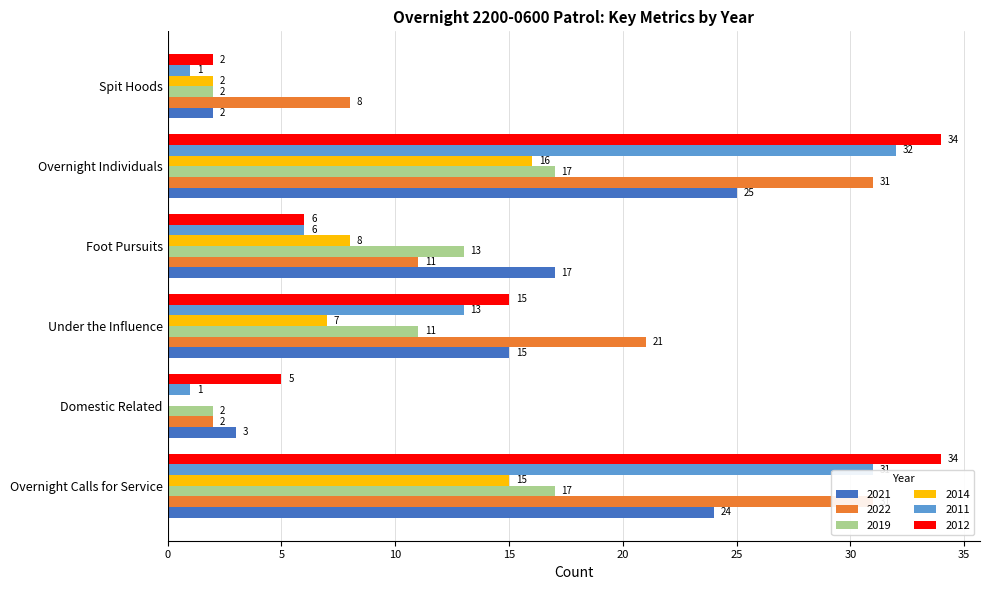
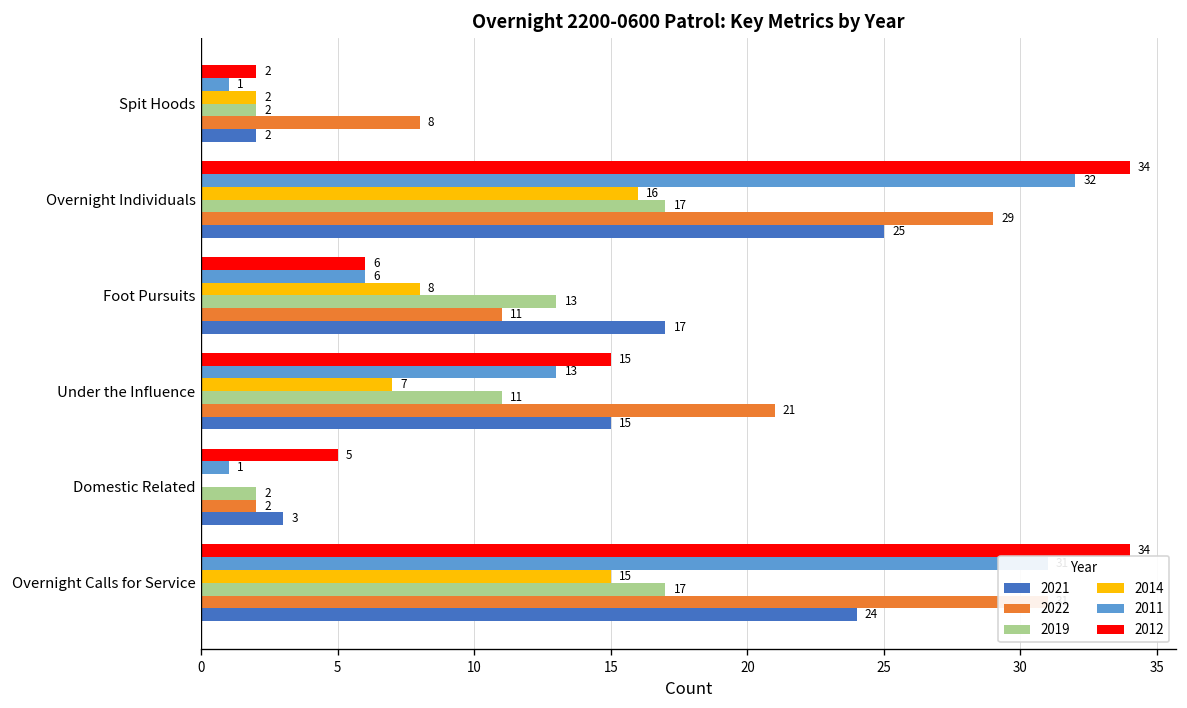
  {
    "2022": {
      "Spit Hoods": 8,
-     "Overnight Individuals": 31,
+     "Overnight Individuals": 29,
      "Foot Pursuits": 11,
      "Under the Influence": 21,
      "Domestic Related": 2
    },
    "2019": {
      "Spit Hoods": 2,
      "Overnight Individuals": 17,
      "Foot Pursuits": 13,
      "Under the Influence": 11,
      "Domestic Related": 2,
      "Overnight Calls for Service": 17
    },
    "2014": {
      "Spit Hoods": 2,
      "Overnight Individuals": 16,
      "Foot Pursuits": 8,
      "Under the Influence": 7,
      "Overnight Calls for Service": 15
    },
    "2012": {
      "Spit Hoods": 2,
      "Overnight Individuals": 34,
      "Foot Pursuits": 6,
      "Under the Influence": 15,
      "Domestic Related": 5,
      "Overnight Calls for Service": 34
    }
  }
